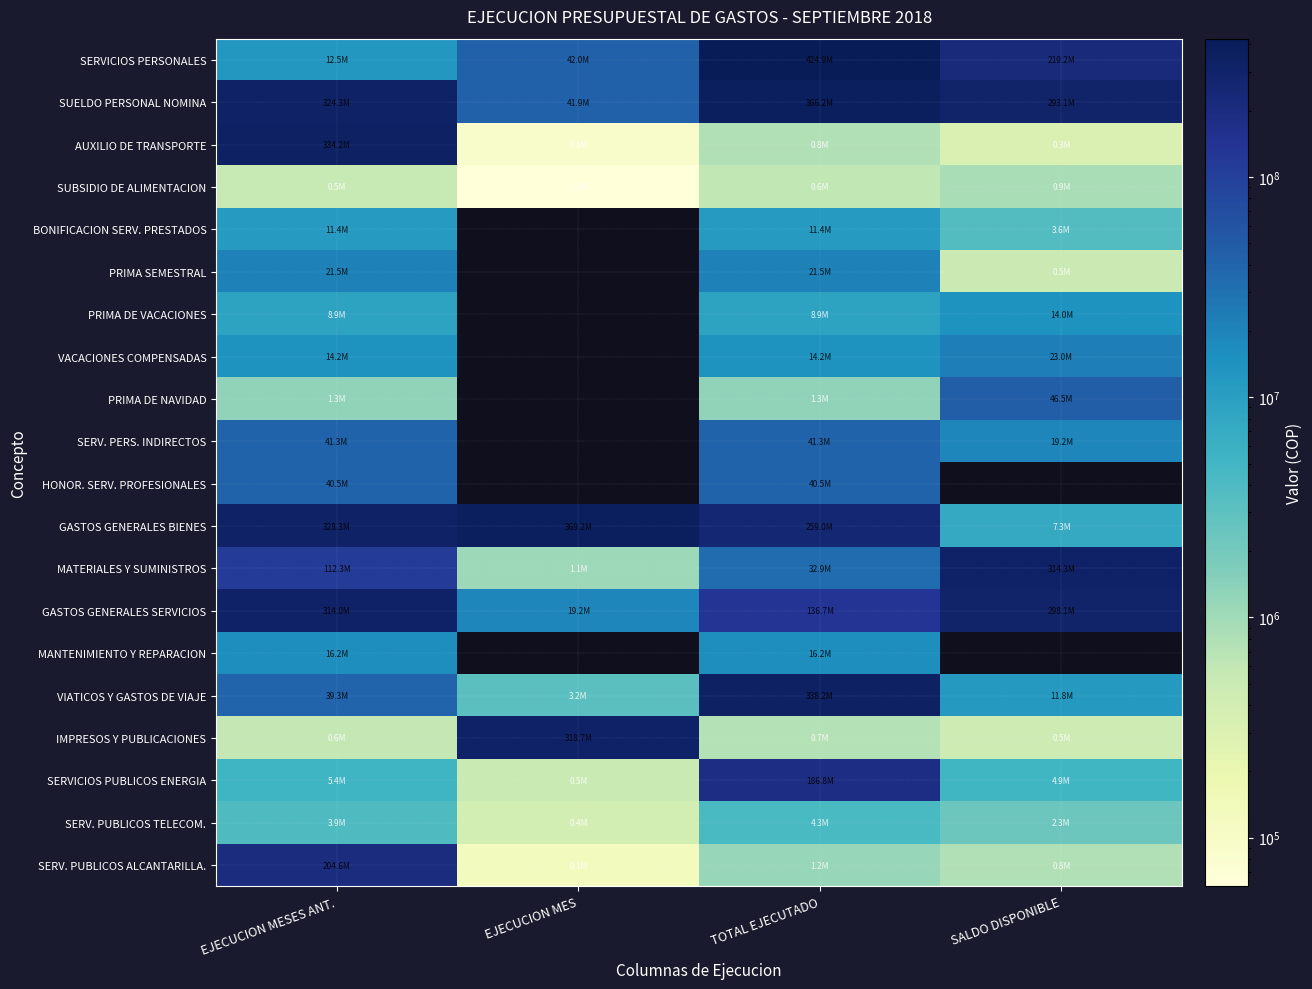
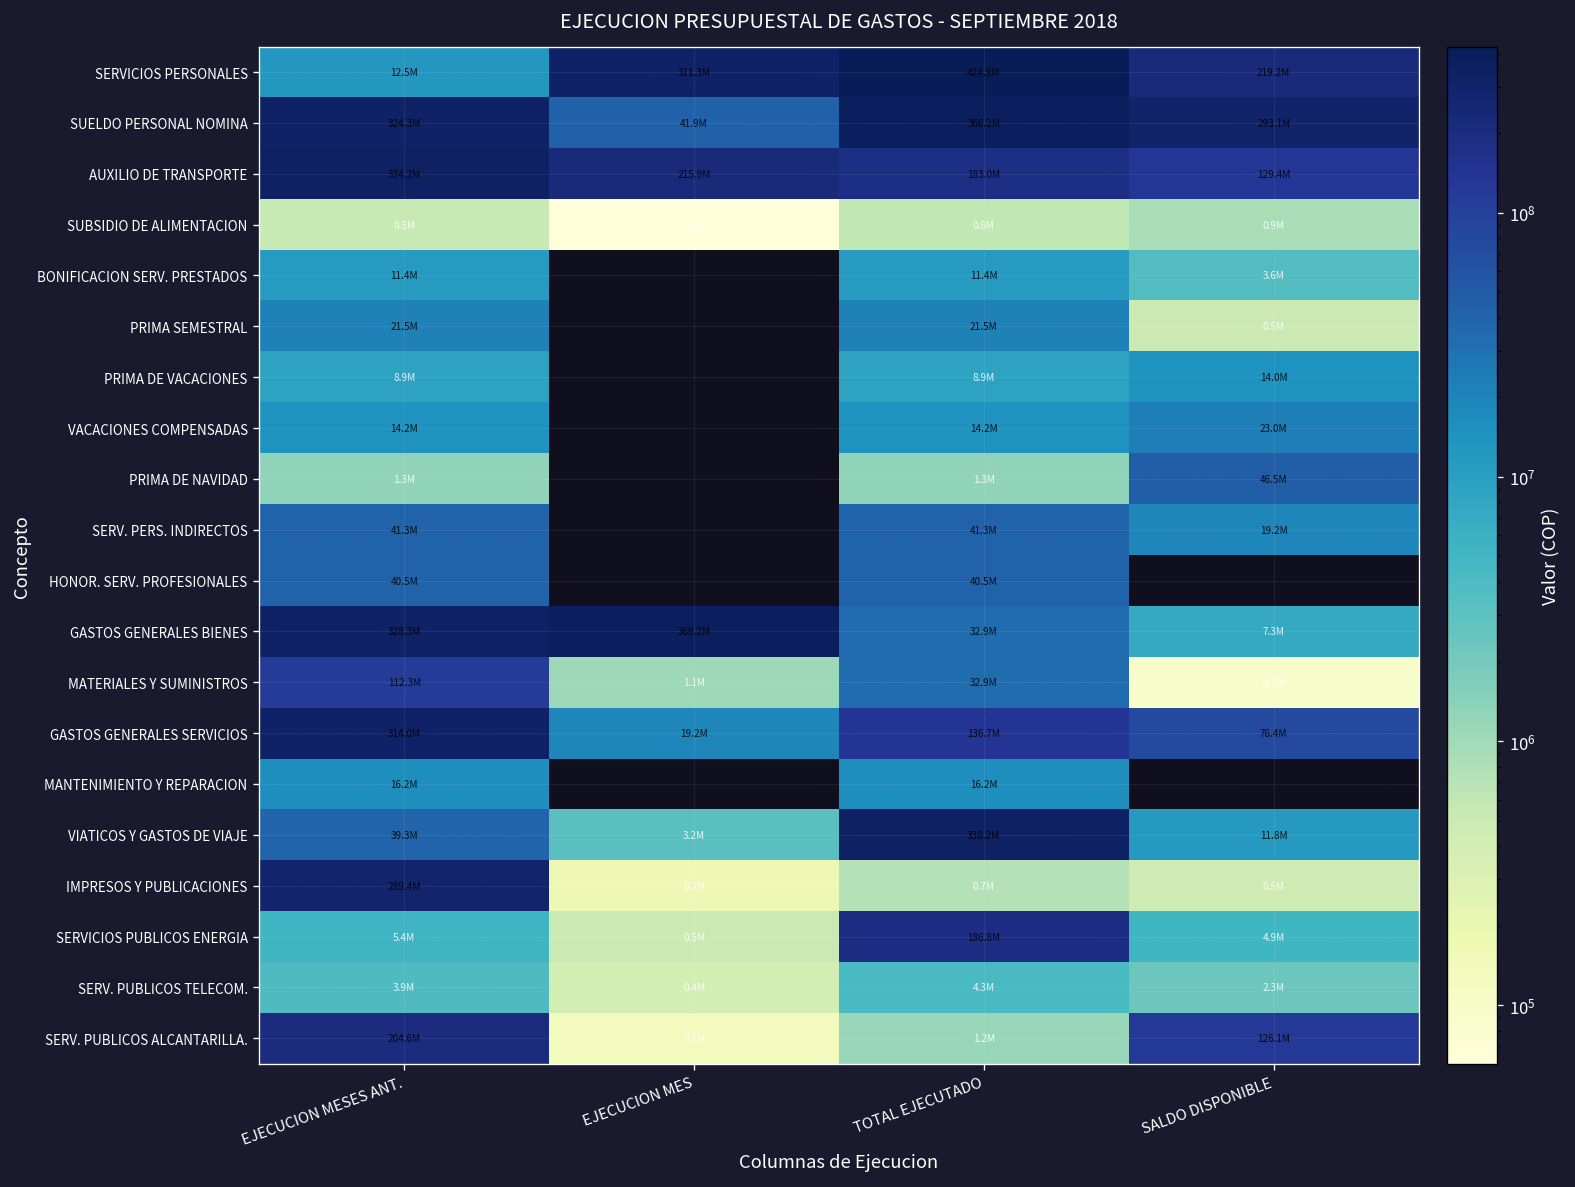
  {
    "SERVICIOS PERSONALES": {
      "EJECUCION MESES ANT.": "12.5M",
-     "EJECUCION MES": "42.0M",
+     "EJECUCION MES": "311.3M",
      "TOTAL EJECUTADO": "424.9M",
      "SALDO DISPONIBLE": "219.2M"
    },
    "SUELDO PERSONAL NOMINA": {
      "EJECUCION MESES ANT.": "324.3M",
      "EJECUCION MES": "41.9M",
      "TOTAL EJECUTADO": "366.2M",
      "SALDO DISPONIBLE": "293.1M"
    },
    "AUXILIO DE TRANSPORTE": {
      "EJECUCION MESES ANT.": "334.2M",
-     "EJECUCION MES": "0.1M",
-     "TOTAL EJECUTADO": "0.8M",
-     "SALDO DISPONIBLE": "0.3M"
+     "EJECUCION MES": "215.9M",
+     "TOTAL EJECUTADO": "183.0M",
+     "SALDO DISPONIBLE": "129.4M"
    },
    "SUBSIDIO DE ALIMENTACION": {
      "EJECUCION MESES ANT.": "0.5M",
      "TOTAL EJECUTADO": "0.6M",
      "SALDO DISPONIBLE": "0.9M"
    },
    "BONIFICACION SERV. PRESTADOS": {
      "EJECUCION MESES ANT.": "11.4M",
      "TOTAL EJECUTADO": "11.4M",
      "SALDO DISPONIBLE": "3.6M"
    },
    "PRIMA SEMESTRAL": {
      "EJECUCION MESES ANT.": "21.5M",
      "TOTAL EJECUTADO": "21.5M",
      "SALDO DISPONIBLE": "0.5M"
    },
    "PRIMA DE VACACIONES": {
      "EJECUCION MESES ANT.": "8.9M",
      "TOTAL EJECUTADO": "8.9M",
      "SALDO DISPONIBLE": "14.0M"
    },
    "VACACIONES COMPENSADAS": {
      "EJECUCION MESES ANT.": "14.2M",
      "TOTAL EJECUTADO": "14.2M",
      "SALDO DISPONIBLE": "23.0M"
    },
    "PRIMA DE NAVIDAD": {
      "EJECUCION MESES ANT.": "1.3M",
      "TOTAL EJECUTADO": "1.3M",
      "SALDO DISPONIBLE": "46.5M"
    },
    "SERV. PERS. INDIRECTOS": {
      "EJECUCION MESES ANT.": "41.3M",
      "TOTAL EJECUTADO": "41.3M",
      "SALDO DISPONIBLE": "19.2M"
    },
    "HONOR. SERV. PROFESIONALES": {
      "EJECUCION MESES ANT.": "40.5M",
      "TOTAL EJECUTADO": "40.5M"
    },
    "GASTOS GENERALES BIENES": {
      "EJECUCION MESES ANT.": "328.3M",
      "EJECUCION MES": "369.2M",
-     "TOTAL EJECUTADO": "259.0M",
+     "TOTAL EJECUTADO": "32.9M",
      "SALDO DISPONIBLE": "7.3M"
    },
    "MATERIALES Y SUMINISTROS": {
      "EJECUCION MESES ANT.": "112.3M",
      "EJECUCION MES": "1.1M",
      "TOTAL EJECUTADO": "32.9M",
-     "SALDO DISPONIBLE": "314.3M"
+     "SALDO DISPONIBLE": "0.1M"
    },
    "GASTOS GENERALES SERVICIOS": {
      "EJECUCION MESES ANT.": "314.0M",
      "EJECUCION MES": "19.2M",
      "TOTAL EJECUTADO": "136.7M",
-     "SALDO DISPONIBLE": "298.1M"
+     "SALDO DISPONIBLE": "76.4M"
    },
    "MANTENIMIENTO Y REPARACION": {
      "EJECUCION MESES ANT.": "16.2M",
      "TOTAL EJECUTADO": "16.2M"
    },
    "VIATICOS Y GASTOS DE VIAJE": {
      "EJECUCION MESES ANT.": "39.3M",
      "EJECUCION MES": "3.2M",
      "TOTAL EJECUTADO": "338.2M",
      "SALDO DISPONIBLE": "11.8M"
    },
    "IMPRESOS Y PUBLICACIONES": {
-     "EJECUCION MESES ANT.": "0.6M",
-     "EJECUCION MES": "318.7M",
+     "EJECUCION MESES ANT.": "289.4M",
+     "EJECUCION MES": "0.2M",
      "TOTAL EJECUTADO": "0.7M",
      "SALDO DISPONIBLE": "0.5M"
    },
    "SERVICIOS PUBLICOS ENERGIA": {
      "EJECUCION MESES ANT.": "5.4M",
      "EJECUCION MES": "0.5M",
      "TOTAL EJECUTADO": "186.8M",
      "SALDO DISPONIBLE": "4.9M"
    },
    "SERV. PUBLICOS TELECOM.": {
      "EJECUCION MESES ANT.": "3.9M",
      "EJECUCION MES": "0.4M",
      "TOTAL EJECUTADO": "4.3M",
      "SALDO DISPONIBLE": "2.3M"
    },
    "SERV. PUBLICOS ALCANTARILLA.": {
      "EJECUCION MESES ANT.": "204.6M",
      "EJECUCION MES": "0.1M",
      "TOTAL EJECUTADO": "1.2M",
-     "SALDO DISPONIBLE": "0.8M"
+     "SALDO DISPONIBLE": "126.1M"
    }
  }
